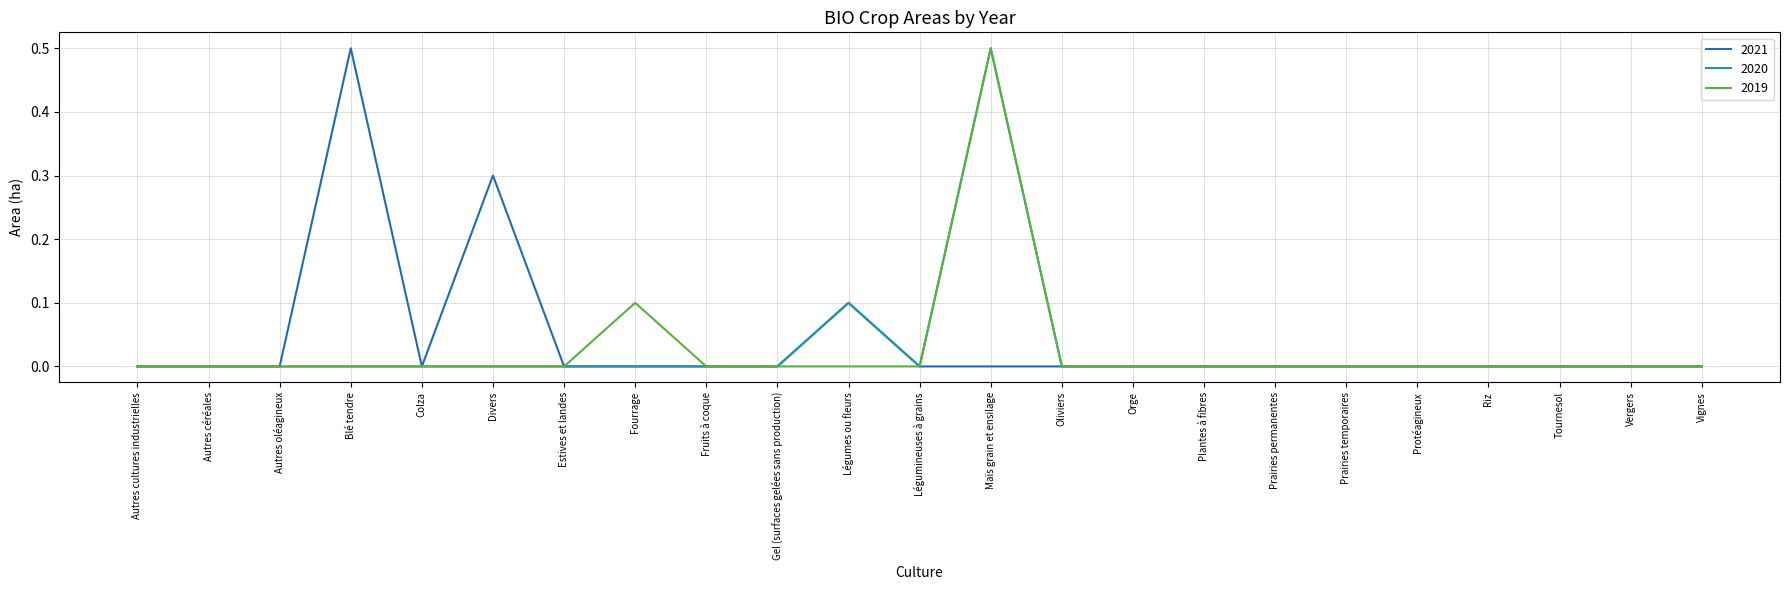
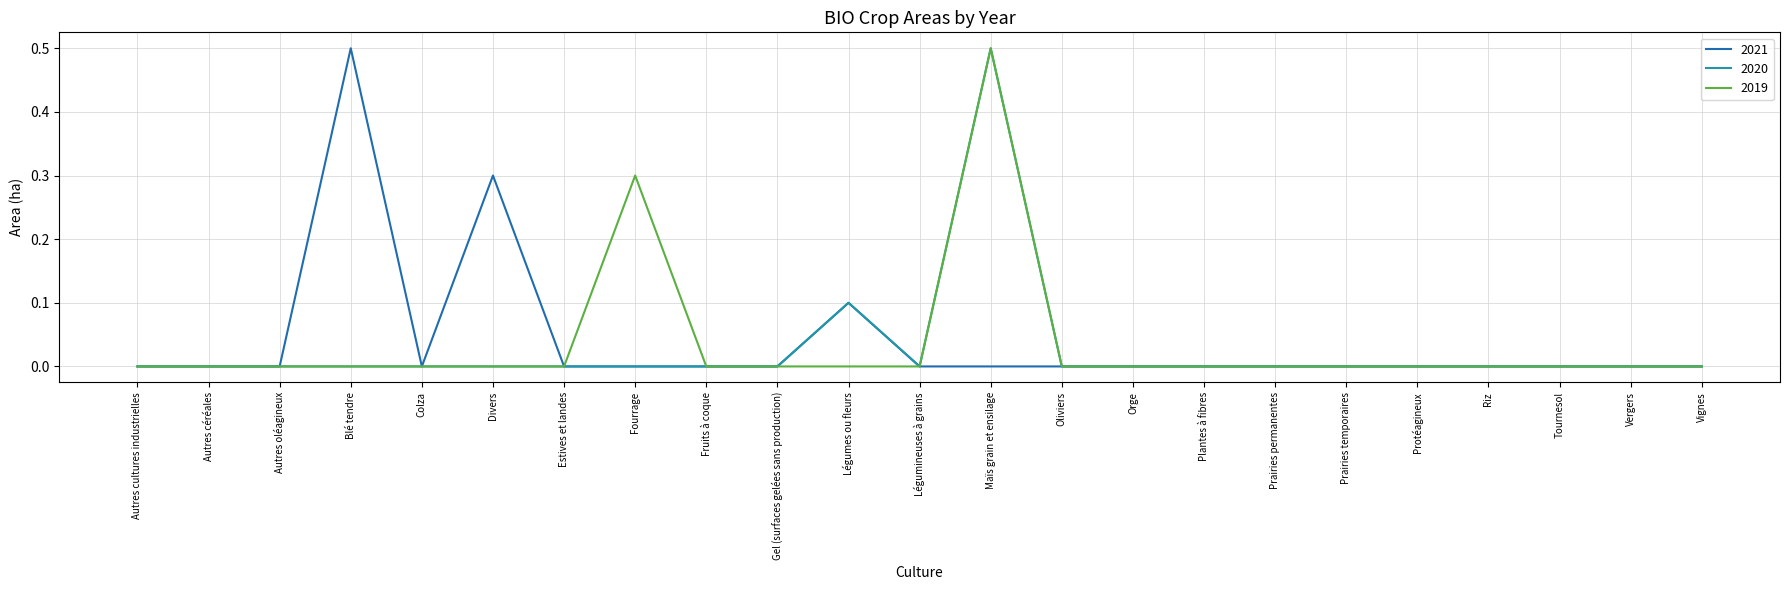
  {
    "2019": {
-     "Fourrage": 0.1,
+     "Fourrage": 0.3,
      "Légumes ou fleurs": 0.0
    }
  }
